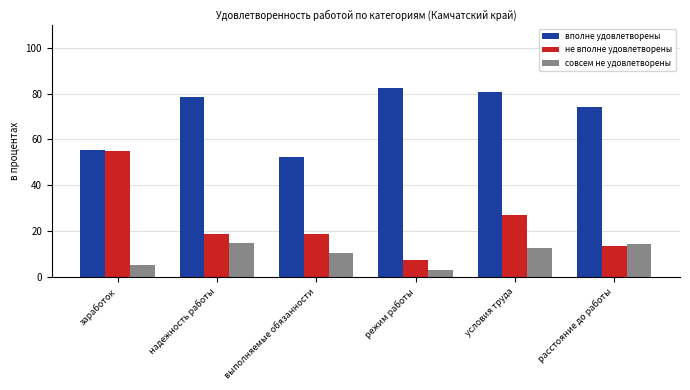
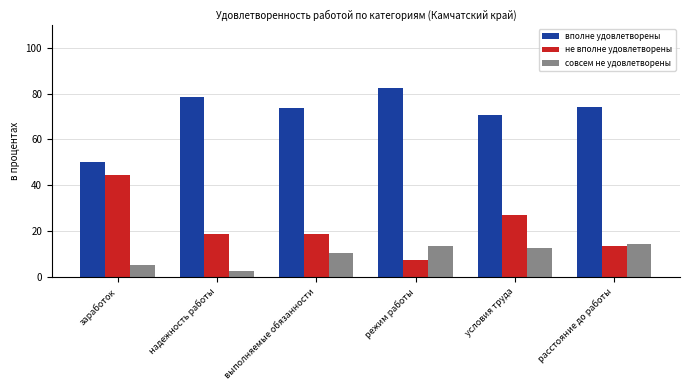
  {
    "вполне удовлетворены": {
-     "заработок": 55,
+     "заработок": 50,
      "надежность работы": 79,
-     "выполняемые обязанности": 52,
+     "выполняемые обязанности": 74,
      "режим работы": 82,
-     "условия труда": 81,
+     "условия труда": 71,
      "расстояние до работы": 74
    },
    "не вполне удовлетворены": {
-     "заработок": 55,
+     "заработок": 45,
      "надежность работы": 19,
      "выполняемые обязанности": 19,
      "режим работы": 7,
      "условия труда": 27,
      "расстояние до работы": 14
    },
    "совсем не удовлетворены": {
      "заработок": 5,
-     "надежность работы": 15,
+     "надежность работы": 3,
      "выполняемые обязанности": 11,
-     "режим работы": 3,
+     "режим работы": 13,
      "условия труда": 13,
      "расстояние до работы": 14
    }
  }
